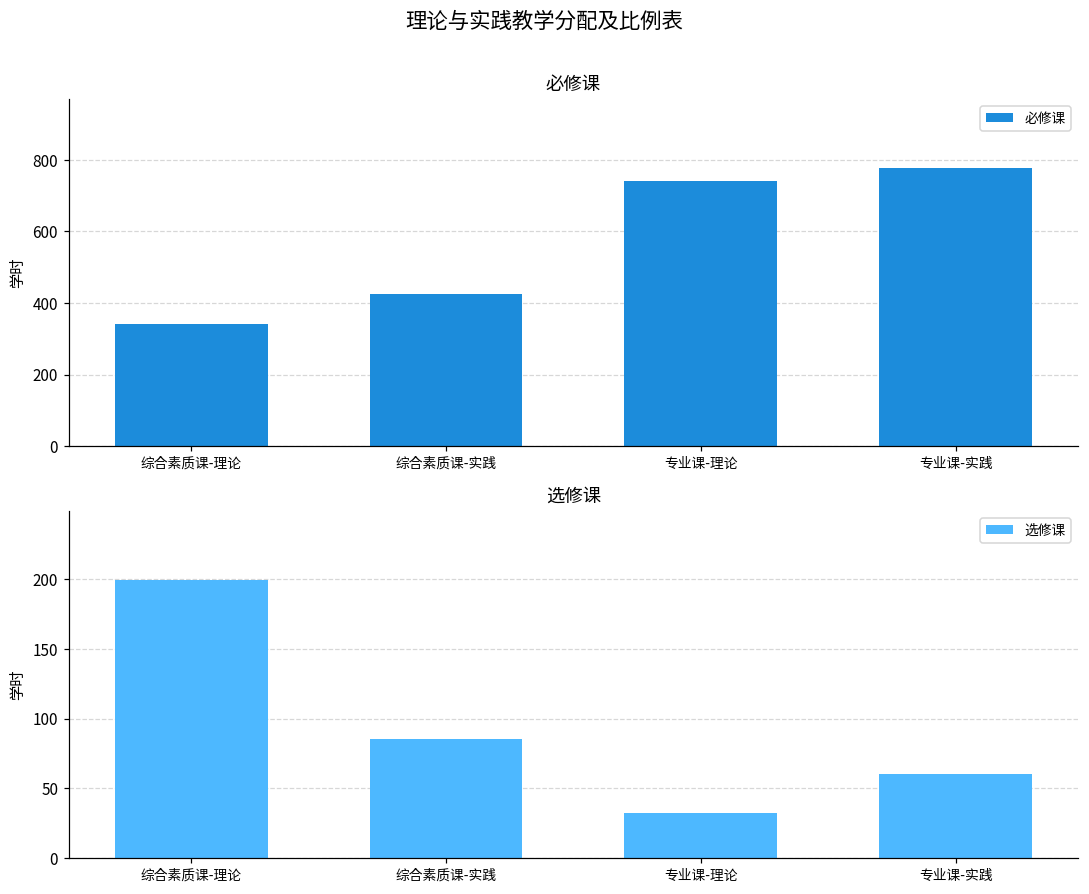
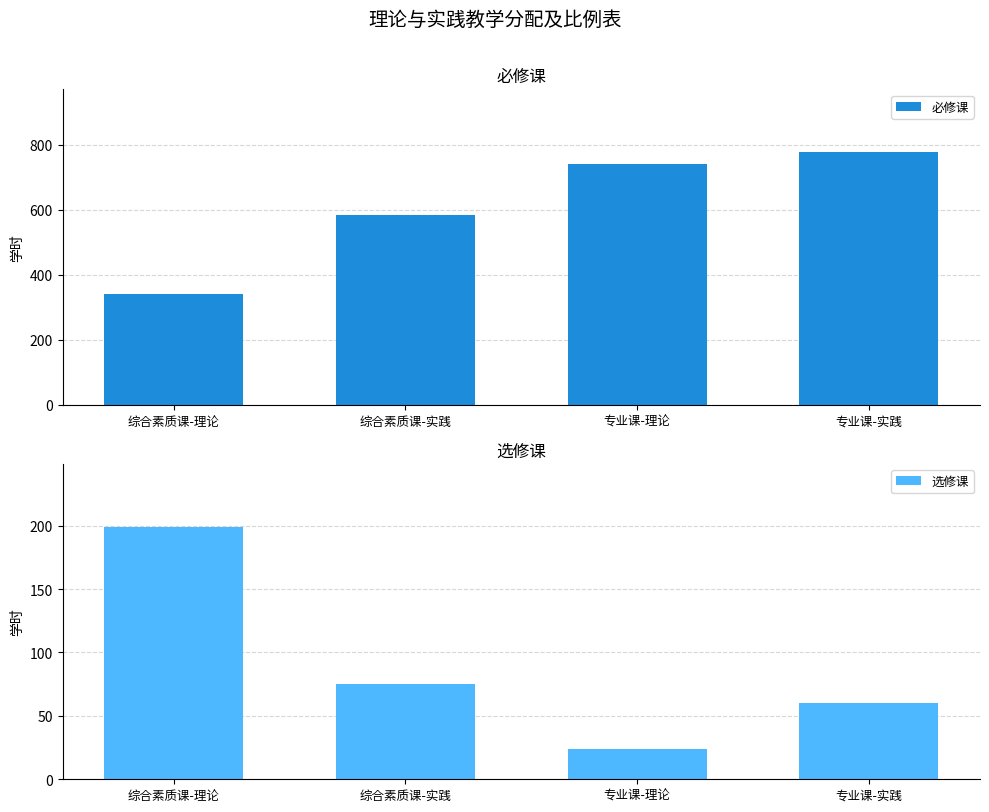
  {
    "必修课": {
      "综合素质课-理论": 340,
-     "综合素质课-实践": 430,
+     "综合素质课-实践": 590,
      "专业课-理论": 740,
      "专业课-实践": 780
    },
    "选修课": {
      "综合素质课-理论": 199,
-     "综合素质课-实践": 85,
-     "专业课-理论": 32,
+     "综合素质课-实践": 75,
+     "专业课-理论": 24,
      "专业课-实践": 60
    }
  }
